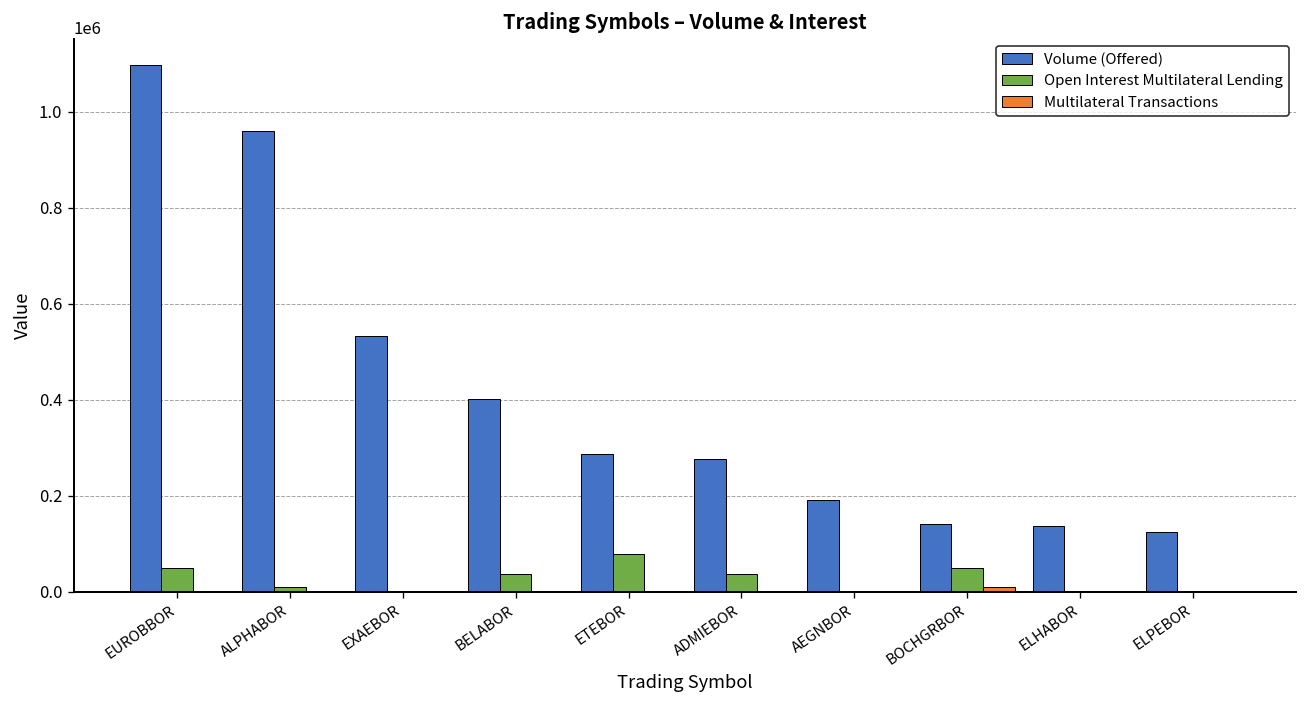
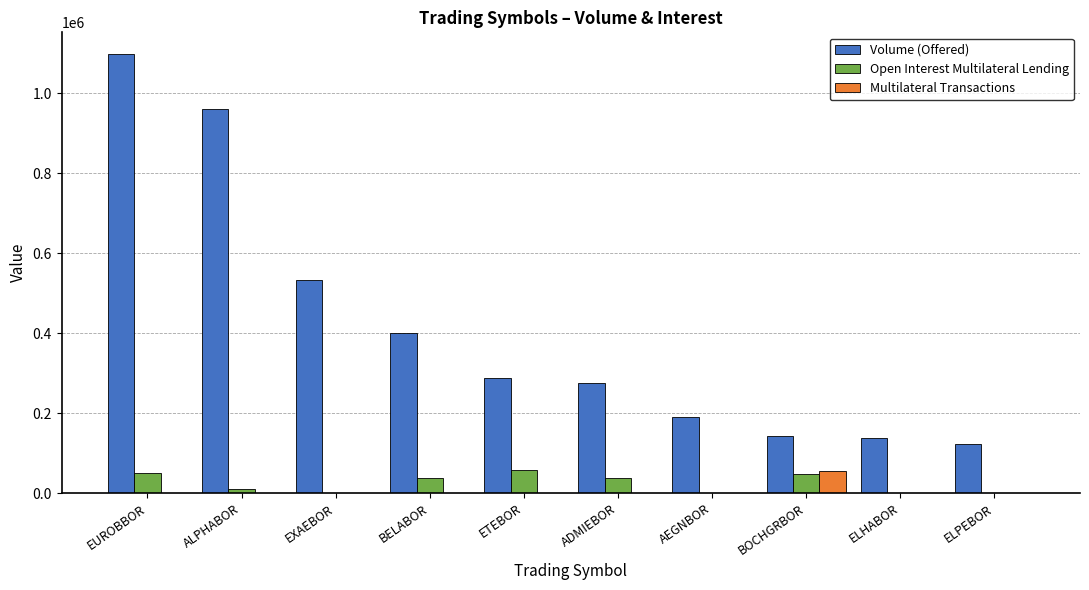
  {
    "Volume (Offered)": {
      "EUROBBOR": 1100000,
      "ALPHABOR": 960000,
      "EXAEBOR": 530000,
      "BELABOR": 400000,
      "ETEBOR": 290000,
      "ADMIEBOR": 280000,
      "AEGNBOR": 190000,
      "BOCHGRBOR": 140000,
      "ELHABOR": 140000,
      "ELPEBOR": 120000
    },
    "Open Interest Multilateral Lending": {
      "EUROBBOR": 50000,
      "ALPHABOR": 10000,
      "EXAEBOR": 0,
      "BELABOR": 40000,
-     "ETEBOR": 80000,
+     "ETEBOR": 60000,
      "ADMIEBOR": 40000,
      "AEGNBOR": 0,
      "BOCHGRBOR": 50000,
      "ELHABOR": 0,
      "ELPEBOR": 0
    },
    "Multilateral Transactions": {
      "EUROBBOR": 0,
      "ALPHABOR": 0,
      "EXAEBOR": 0,
      "ETEBOR": 0,
      "ADMIEBOR": 0,
      "AEGNBOR": 0,
-     "BOCHGRBOR": 10000,
+     "BOCHGRBOR": 60000,
      "ELHABOR": 0,
      "ELPEBOR": 0
    }
  }
